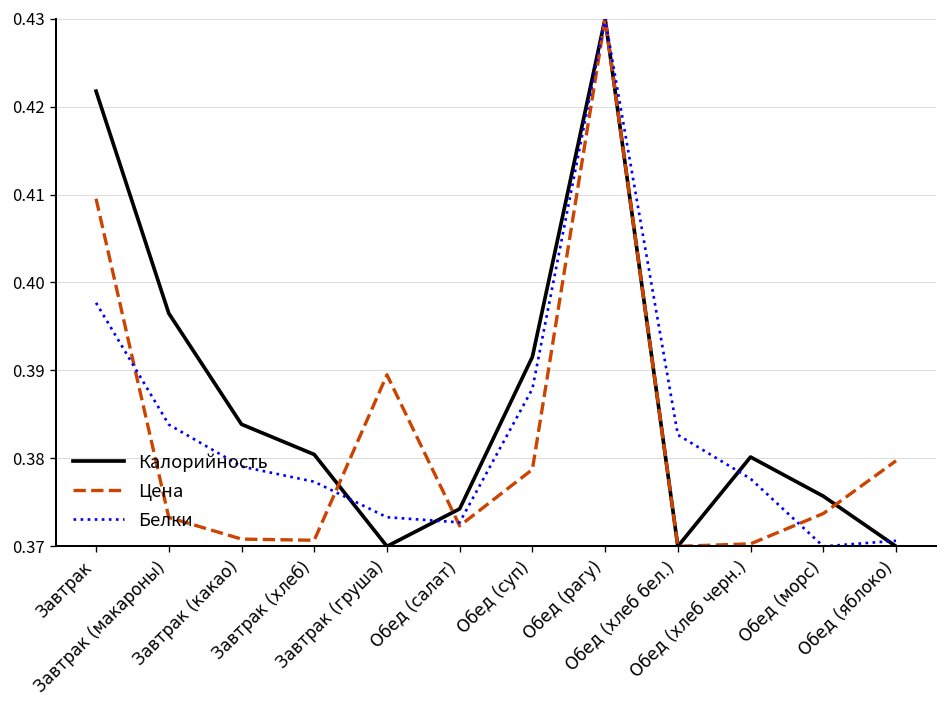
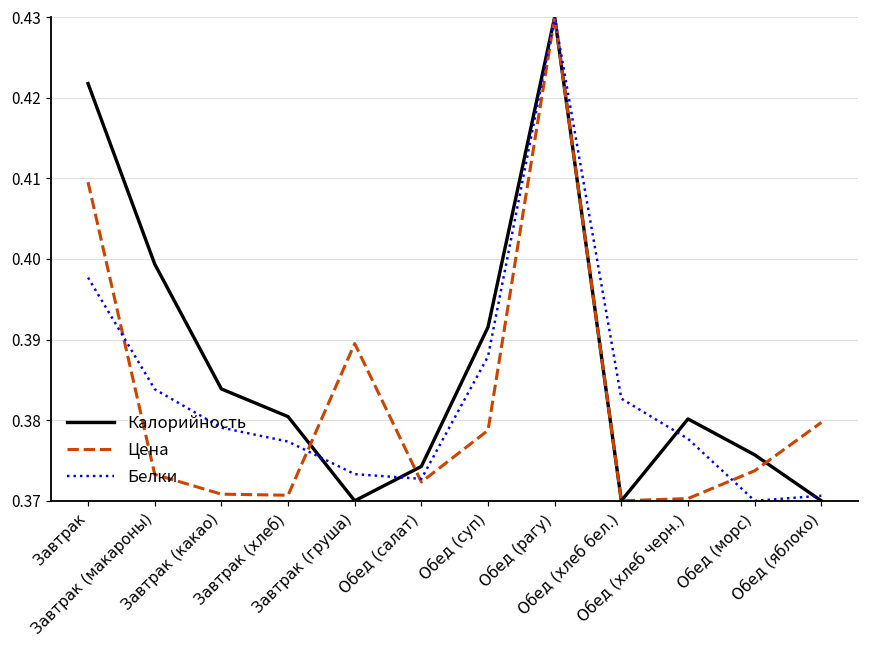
  {
    "Калорийность": {
      "Завтрак": 0.422,
-     "Завтрак (макароны)": 0.396,
+     "Завтрак (макароны)": 0.399,
      "Завтрак (какао)": 0.384,
      "Завтрак (хлеб)": 0.380,
      "Завтрак (груша)": 0.370,
      "Обед (салат)": 0.374,
      "Обед (суп)": 0.392,
      "Обед (хлеб черн.)": 0.380,
      "Обед (морс)": 0.376,
      "Обед (яблоко)": 0.370
    },
    "Цена": {
      "Завтрак": 0.410,
      "Завтрак (макароны)": 0.373,
      "Завтрак (какао)": 0.371,
      "Завтрак (хлеб)": 0.371,
      "Завтрак (груша)": 0.390,
      "Обед (салат)": 0.372,
      "Обед (суп)": 0.379,
      "Обед (хлеб черн.)": 0.370,
      "Обед (морс)": 0.374,
      "Обед (яблоко)": 0.380
    },
    "Белки": {
      "Завтрак": 0.398,
      "Завтрак (макароны)": 0.384,
      "Завтрак (какао)": 0.379,
      "Завтрак (хлеб)": 0.377,
      "Завтрак (груша)": 0.373,
      "Обед (салат)": 0.373,
      "Обед (суп)": 0.388,
      "Обед (хлеб бел.)": 0.383,
      "Обед (хлеб черн.)": 0.378,
      "Обед (морс)": 0.370,
      "Обед (яблоко)": 0.371
    }
  }
